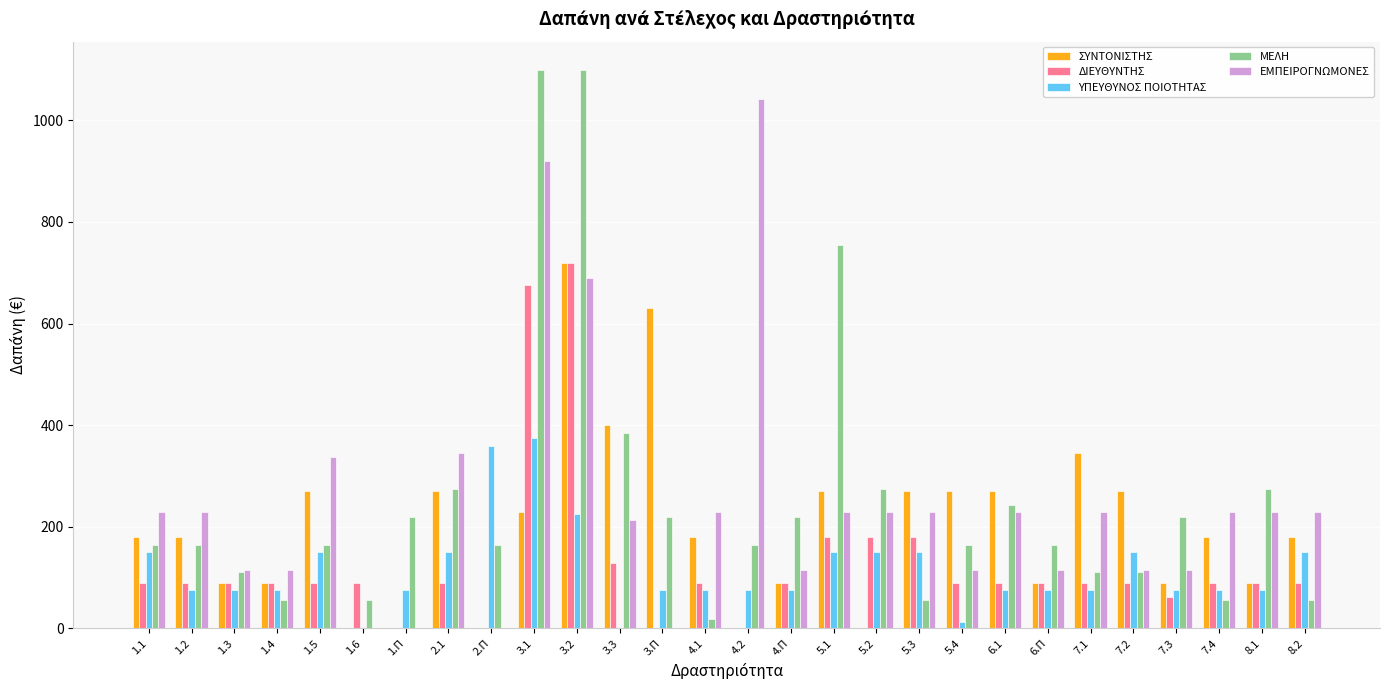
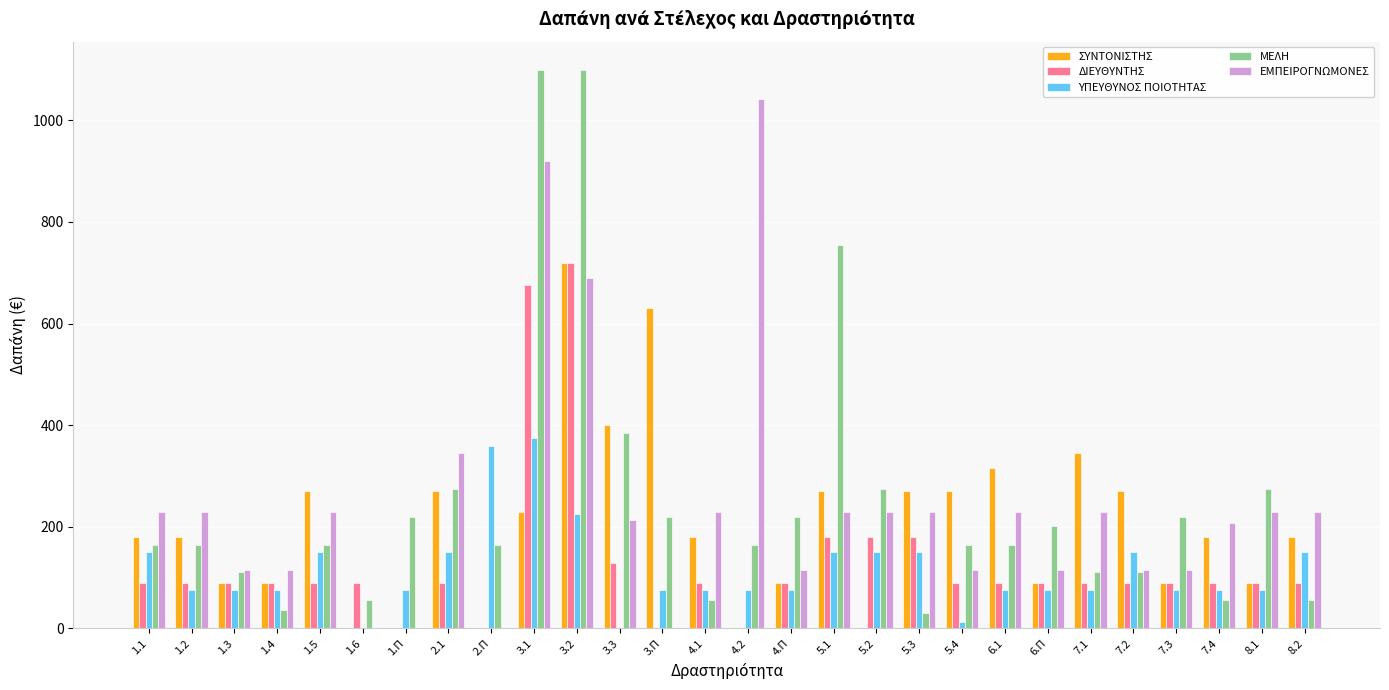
  {
    "ΣΥΝΤΟΝΙΣΤΗΣ": {
      "1.1": 180,
      "1.2": 180,
      "1.3": 90,
      "1.4": 90,
      "1.5": 270,
      "1.6": 0,
      "1.Π": 0,
      "2.1": 270,
      "2.Π": 0,
      "3.1": 230,
      "3.2": 720,
      "3.3": 400,
      "3.Π": 630,
      "4.1": 180,
      "4.2": 0,
      "4.Π": 90,
      "5.1": 270,
      "5.2": 0,
      "5.3": 270,
      "5.4": 270,
-     "6.1": 270,
+     "6.1": 320,
      "6.Π": 90,
      "7.1": 350,
      "7.2": 270,
      "7.3": 90,
      "7.4": 180,
      "8.1": 90,
      "8.2": 180
    },
    "ΔΙΕΥΘΥΝΤΗΣ": {
      "1.1": 90,
      "1.2": 90,
      "1.3": 90,
      "1.4": 90,
      "1.5": 90,
      "1.6": 90,
      "1.Π": 0,
      "2.1": 90,
      "2.Π": 0,
      "3.1": 680,
      "3.2": 720,
      "3.3": 130,
      "3.Π": 0,
      "4.1": 90,
      "4.2": 0,
      "4.Π": 90,
      "5.1": 180,
      "5.2": 180,
      "5.3": 180,
      "5.4": 90,
      "6.1": 90,
      "6.Π": 90,
      "7.1": 90,
      "7.2": 90,
-     "7.3": 60,
+     "7.3": 90,
      "7.4": 90,
      "8.1": 90,
      "8.2": 90
    },
    "ΥΠΕΥΘΥΝΟΣ ΠΟΙΟΤΗΤΑΣ": {
      "1.1": 150,
      "1.2": 80,
      "1.3": 80,
      "1.4": 80,
      "1.5": 150,
      "1.6": 0,
      "1.Π": 80,
      "2.1": 150,
      "2.Π": 360,
      "3.1": 380,
      "3.2": 230,
      "3.3": 0,
      "3.Π": 80,
      "4.1": 80,
      "4.2": 80,
      "4.Π": 80,
      "5.1": 150,
      "5.2": 150,
      "5.3": 150,
      "5.4": 10,
      "6.1": 80,
      "6.Π": 80,
      "7.1": 80,
      "7.2": 150,
      "7.3": 80,
      "7.4": 80,
      "8.1": 80,
      "8.2": 150
    },
    "ΜΕΛΗ": {
      "1.1": 170,
      "1.2": 170,
      "1.3": 110,
-     "1.4": 60,
+     "1.4": 40,
      "1.5": 170,
      "1.6": 60,
      "1.Π": 220,
      "2.1": 280,
      "2.Π": 170,
      "3.1": 1100,
      "3.2": 1100,
      "3.3": 390,
      "3.Π": 220,
-     "4.1": 20,
+     "4.1": 60,
      "4.2": 170,
      "4.Π": 220,
      "5.1": 750,
      "5.2": 280,
-     "5.3": 60,
+     "5.3": 30,
      "5.4": 170,
-     "6.1": 240,
-     "6.Π": 170,
+     "6.1": 170,
+     "6.Π": 200,
      "7.1": 110,
      "7.2": 110,
      "7.3": 220,
      "7.4": 60,
      "8.1": 280,
      "8.2": 60
    },
    "ΕΜΠΕΙΡΟΓΝΩΜΟΝΕΣ": {
      "1.1": 230,
      "1.2": 230,
      "1.3": 120,
      "1.4": 120,
-     "1.5": 340,
+     "1.5": 230,
      "1.6": 0,
      "1.Π": 0,
      "2.1": 350,
      "2.Π": 0,
      "3.1": 920,
      "3.2": 690,
      "3.3": 210,
      "3.Π": 0,
      "4.1": 230,
      "4.2": 1040,
      "4.Π": 120,
      "5.1": 230,
      "5.2": 230,
      "5.3": 230,
      "5.4": 120,
      "6.1": 230,
      "6.Π": 120,
      "7.1": 230,
      "7.2": 120,
      "7.3": 120,
-     "7.4": 230,
+     "7.4": 210,
      "8.1": 230,
      "8.2": 230
    }
  }
